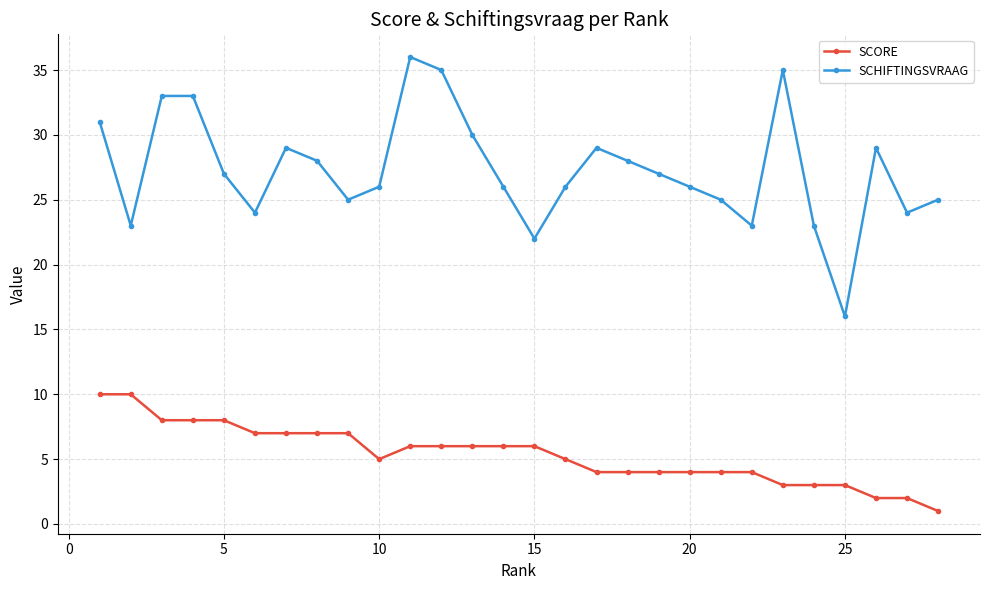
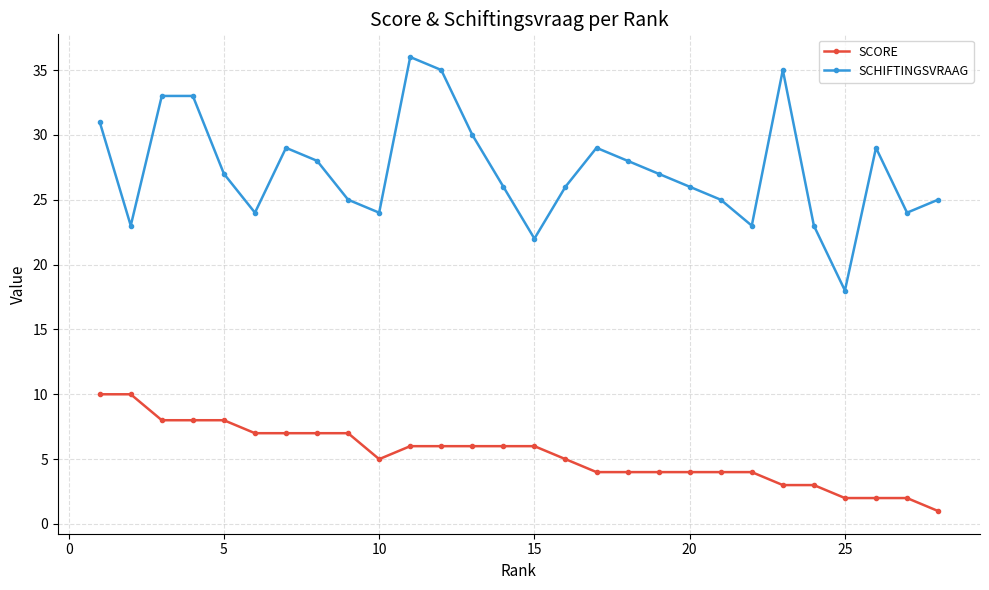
  {
    "SCORE": {
      "5": 8,
      "10": 5,
      "15": 6,
      "20": 4,
-     "25": 3
+     "25": 2
    },
    "SCHIFTINGSVRAAG": {
      "5": 27,
-     "10": 26,
+     "10": 24,
      "15": 22,
      "20": 26,
-     "25": 16
+     "25": 18
    }
  }
